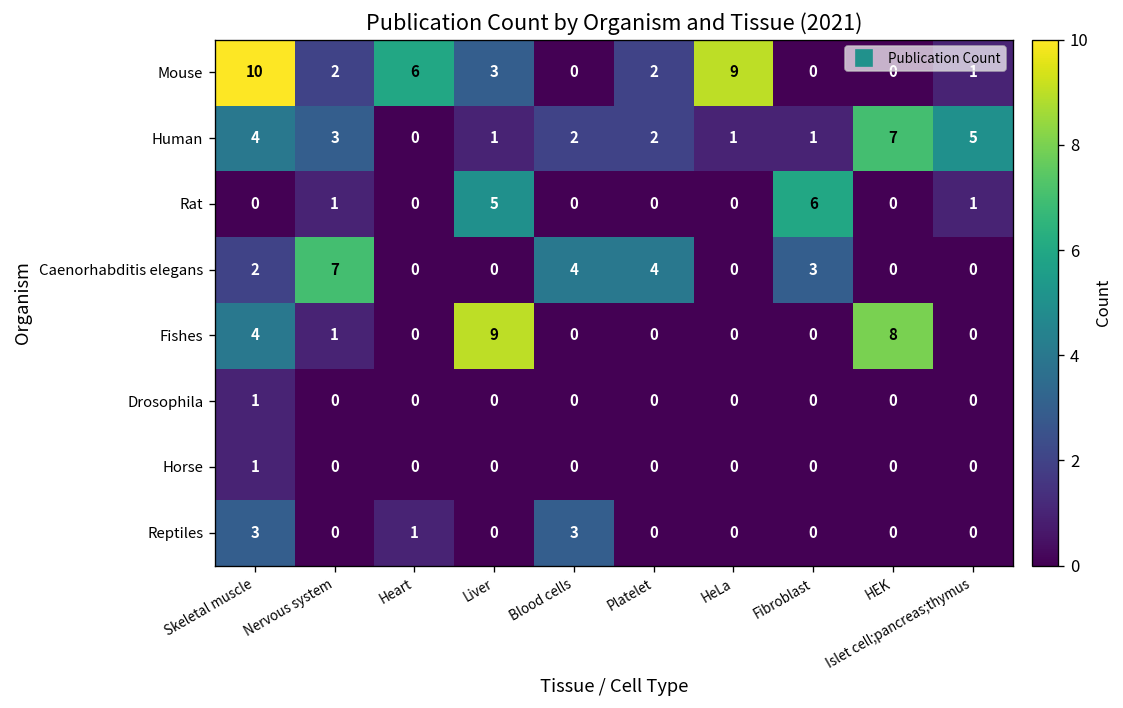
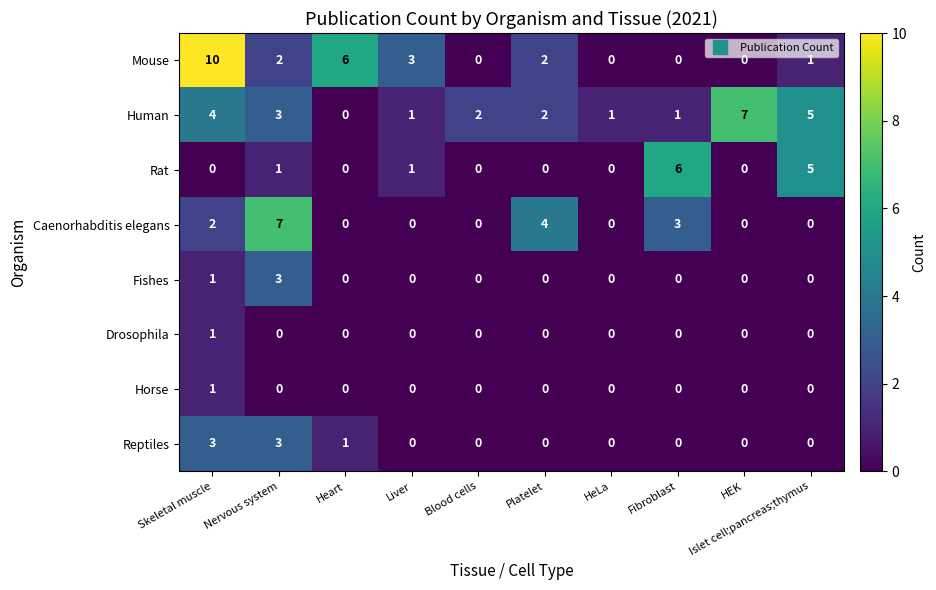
  {
    "Mouse": {
      "Skeletal muscle": 10,
      "Nervous system": 2,
      "Heart": 6,
      "Liver": 3,
      "Blood cells": 0,
      "Platelet": 2,
-     "HeLa": 9,
+     "HeLa": 0,
      "Fibroblast": 0
    },
    "Human": {
      "Skeletal muscle": 4,
      "Nervous system": 3,
      "Heart": 0,
      "Liver": 1,
      "Blood cells": 2,
      "Platelet": 2,
      "HeLa": 1,
      "Fibroblast": 1,
      "HEK": 7,
      "Islet cell;pancreas;thymus": 5
    },
    "Rat": {
      "Skeletal muscle": 0,
      "Nervous system": 1,
      "Heart": 0,
-     "Liver": 5,
+     "Liver": 1,
      "Blood cells": 0,
      "Platelet": 0,
      "HeLa": 0,
      "Fibroblast": 6,
      "HEK": 0,
-     "Islet cell;pancreas;thymus": 1
+     "Islet cell;pancreas;thymus": 5
    },
    "Caenorhabditis elegans": {
      "Skeletal muscle": 2,
      "Nervous system": 7,
      "Heart": 0,
      "Liver": 0,
-     "Blood cells": 4,
+     "Blood cells": 0,
      "Platelet": 4,
      "HeLa": 0,
      "Fibroblast": 3,
      "HEK": 0,
      "Islet cell;pancreas;thymus": 0
    },
    "Fishes": {
-     "Skeletal muscle": 4,
-     "Nervous system": 1,
+     "Skeletal muscle": 1,
+     "Nervous system": 3,
      "Heart": 0,
-     "Liver": 9,
+     "Liver": 0,
      "Blood cells": 0,
      "Platelet": 0,
      "HeLa": 0,
      "Fibroblast": 0,
-     "HEK": 8,
+     "HEK": 0,
      "Islet cell;pancreas;thymus": 0
    },
    "Drosophila": {
      "Skeletal muscle": 1,
      "Nervous system": 0,
      "Heart": 0,
      "Liver": 0,
      "Blood cells": 0,
      "Platelet": 0,
      "HeLa": 0,
      "Fibroblast": 0,
      "HEK": 0,
      "Islet cell;pancreas;thymus": 0
    },
    "Horse": {
      "Skeletal muscle": 1,
      "Nervous system": 0,
      "Heart": 0,
      "Liver": 0,
      "Blood cells": 0,
      "Platelet": 0,
      "HeLa": 0,
      "Fibroblast": 0,
      "HEK": 0,
      "Islet cell;pancreas;thymus": 0
    },
    "Reptiles": {
      "Skeletal muscle": 3,
-     "Nervous system": 0,
+     "Nervous system": 3,
      "Heart": 1,
      "Liver": 0,
-     "Blood cells": 3,
+     "Blood cells": 0,
      "Platelet": 0,
      "HeLa": 0,
      "Fibroblast": 0,
      "HEK": 0,
      "Islet cell;pancreas;thymus": 0
    }
  }
